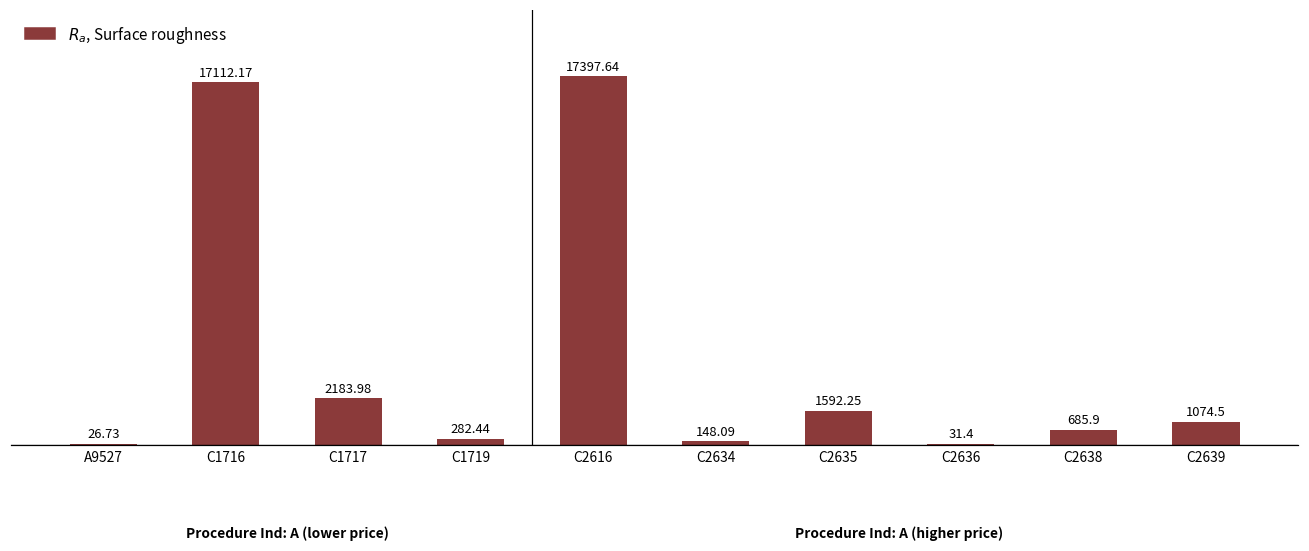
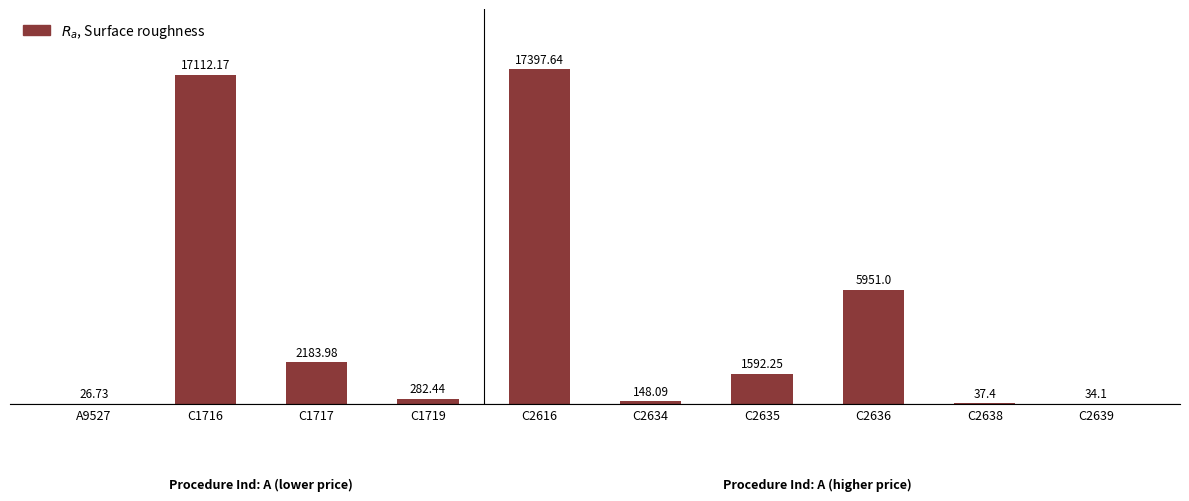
  {
    "A9527": 26.73,
    "C1716": 17112.17,
    "C1717": 2183.98,
    "C1719": 282.44,
    "C2616": 17397.64,
    "C2634": 148.09,
    "C2635": 1592.25,
-   "C2636": 31.4,
-   "C2638": 685.9,
-   "C2639": 1074.5
+   "C2636": 5951.0,
+   "C2638": 37.4,
+   "C2639": 34.1
  }
